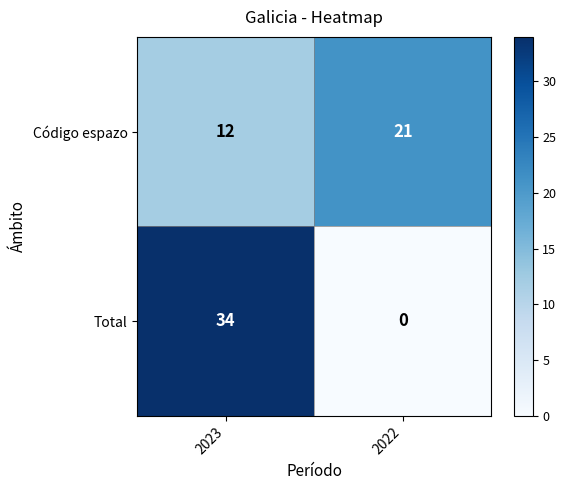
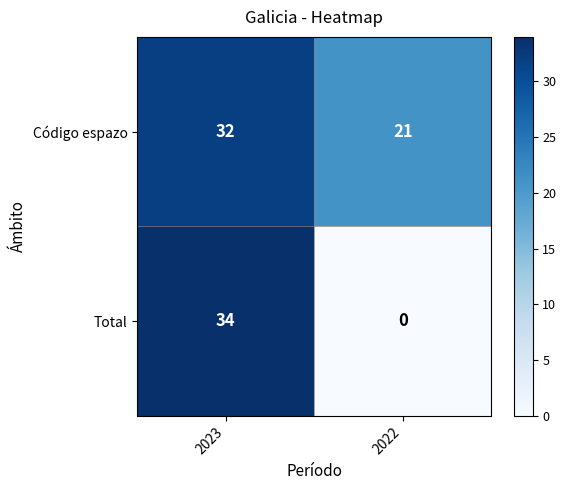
  {
    "Código espazo": {
-     "2023": 12,
+     "2023": 32,
      "2022": 21
    },
    "Total": {
      "2023": 34,
      "2022": 0
    }
  }
